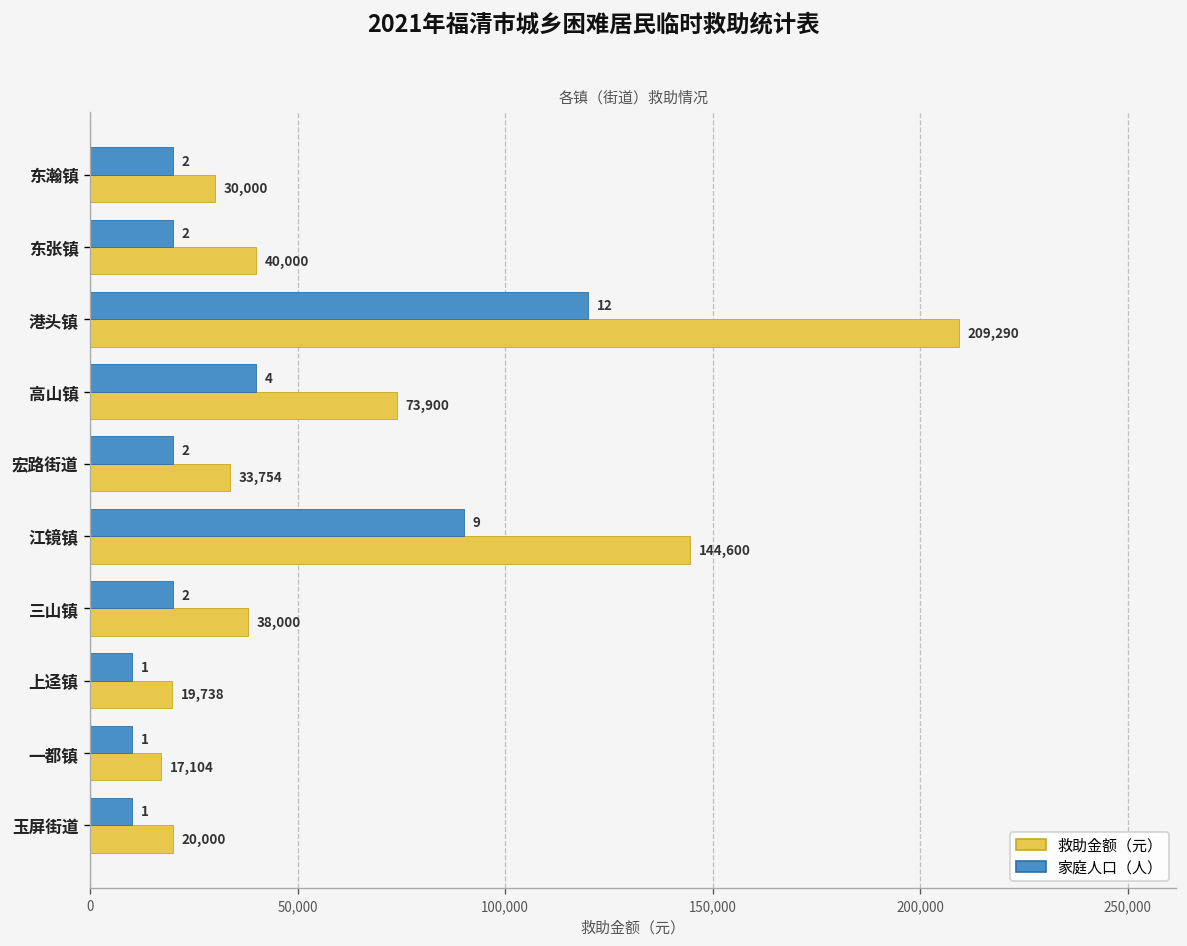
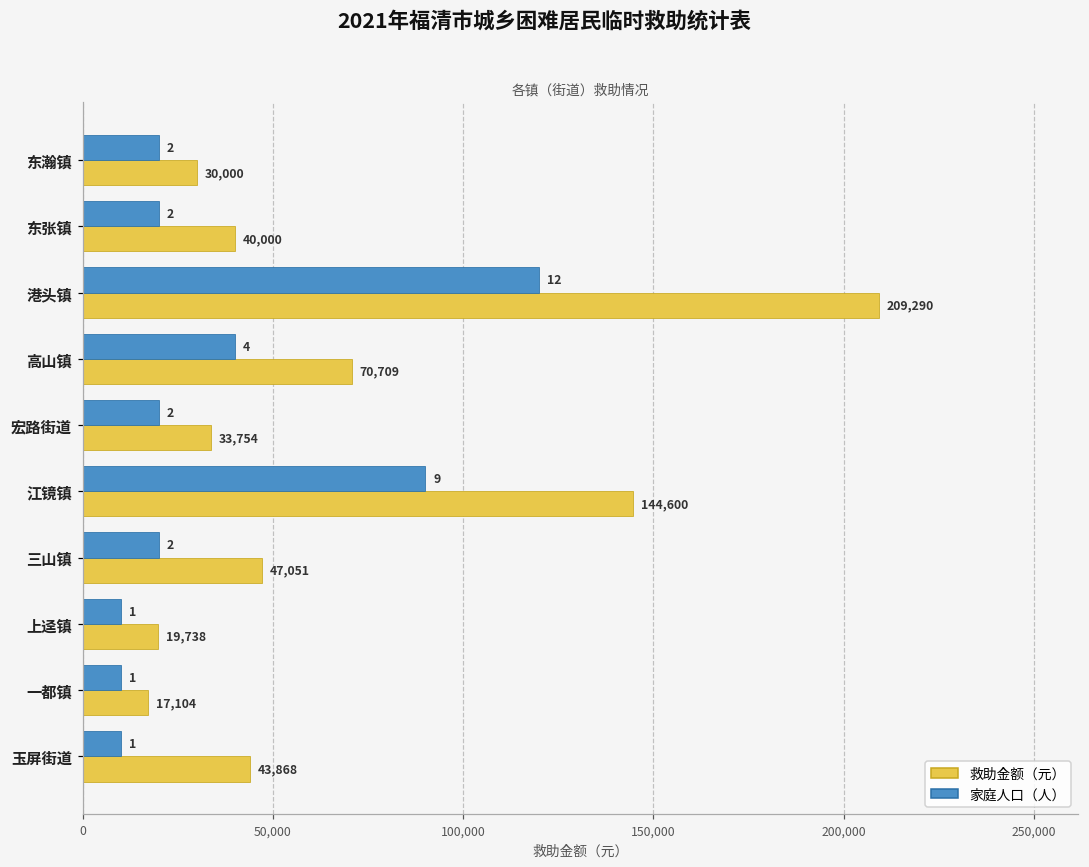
  {
    "救助金额（元）": {
      "东瀚镇": "30,000",
      "东张镇": "40,000",
      "港头镇": "209,290",
-     "高山镇": "73,900",
+     "高山镇": "70,709",
      "宏路街道": "33,754",
      "江镜镇": "144,600",
-     "三山镇": "38,000",
+     "三山镇": "47,051",
      "上迳镇": "19,738",
      "一都镇": "17,104",
-     "玉屏街道": "20,000"
+     "玉屏街道": "43,868"
    }
  }
